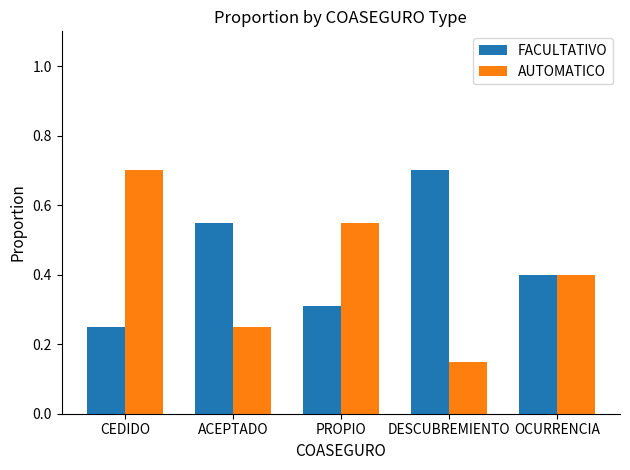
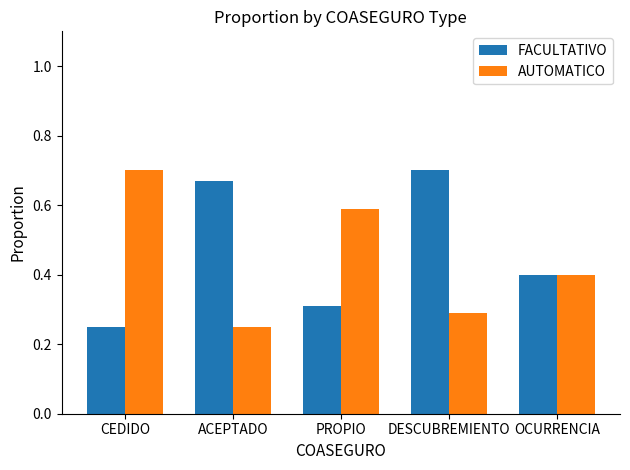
  {
    "FACULTATIVO": {
      "CEDIDO": 0.25,
-     "ACEPTADO": 0.55,
+     "ACEPTADO": 0.67,
      "PROPIO": 0.31,
      "DESCUBREMIENTO": 0.70,
      "OCURRENCIA": 0.40
    },
    "AUTOMATICO": {
      "CEDIDO": 0.70,
      "ACEPTADO": 0.25,
-     "PROPIO": 0.55,
-     "DESCUBREMIENTO": 0.15,
+     "PROPIO": 0.59,
+     "DESCUBREMIENTO": 0.29,
      "OCURRENCIA": 0.40
    }
  }
